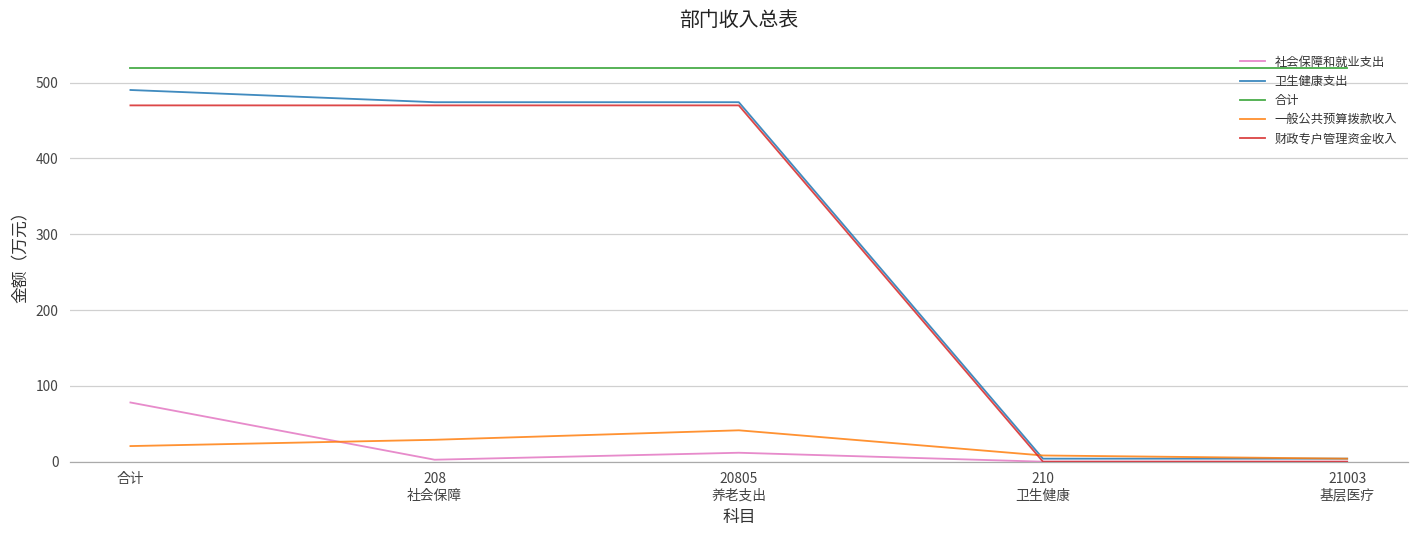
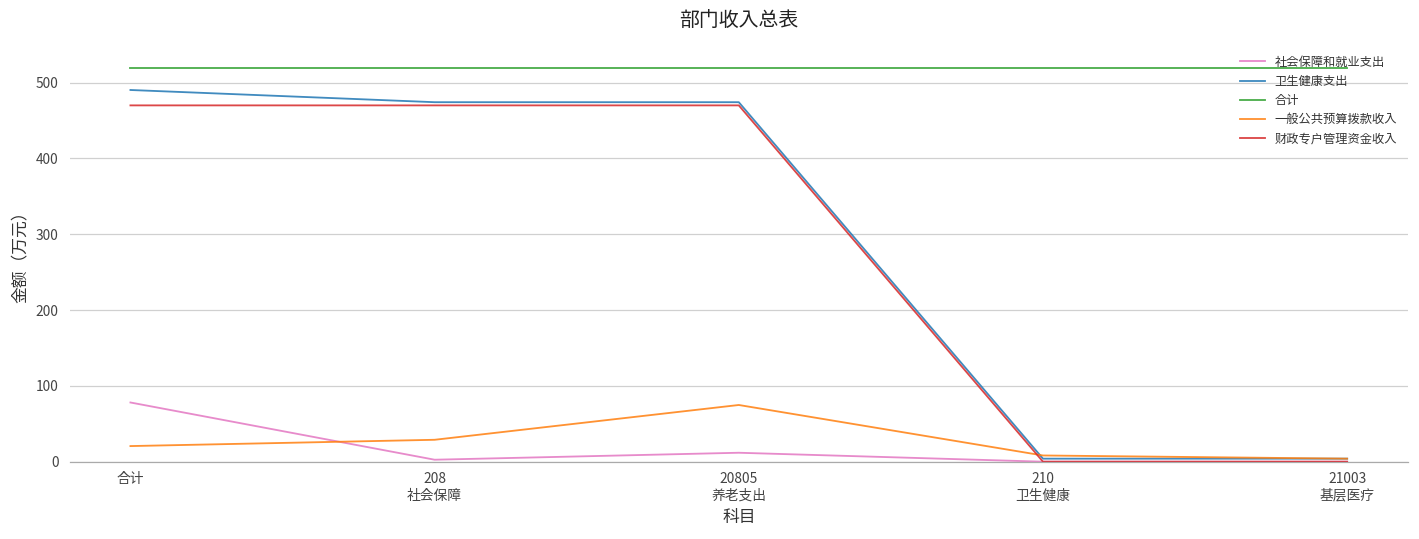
  {
    "社会保障和就业支出": {
      "合计": 80,
      "208 社会保障": 0,
      "20805 养老支出": 10
    },
    "卫生健康支出": {
      "合计": 490,
      "208 社会保障": 470,
      "20805 养老支出": 470,
      "210 卫生健康": 0
    },
    "合计": {
      "合计": 520,
      "208 社会保障": 520,
      "20805 养老支出": 520,
      "210 卫生健康": 520,
      "21003 基层医疗": 520
    },
    "一般公共预算拨款收入": {
      "合计": 20,
      "208 社会保障": 30,
-     "20805 养老支出": 40,
+     "20805 养老支出": 70,
      "210 卫生健康": 10
    },
    "财政专户管理资金收入": {
      "合计": 470,
      "208 社会保障": 470,
      "20805 养老支出": 470
    }
  }
